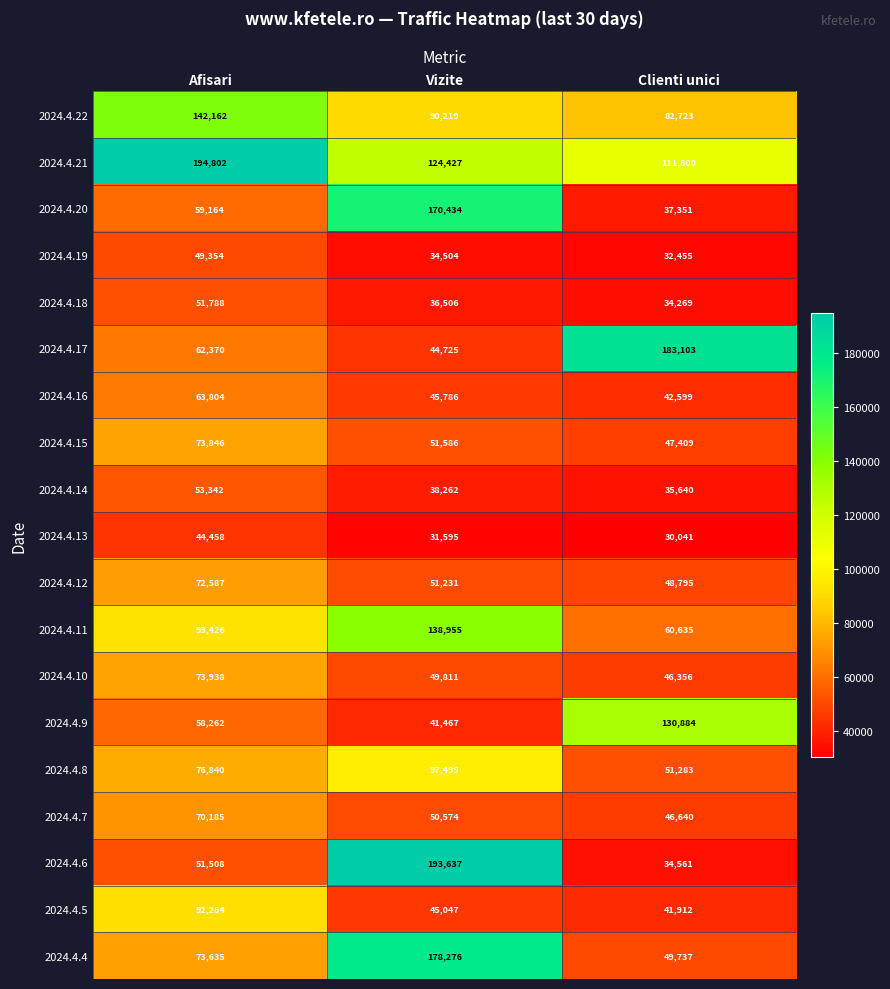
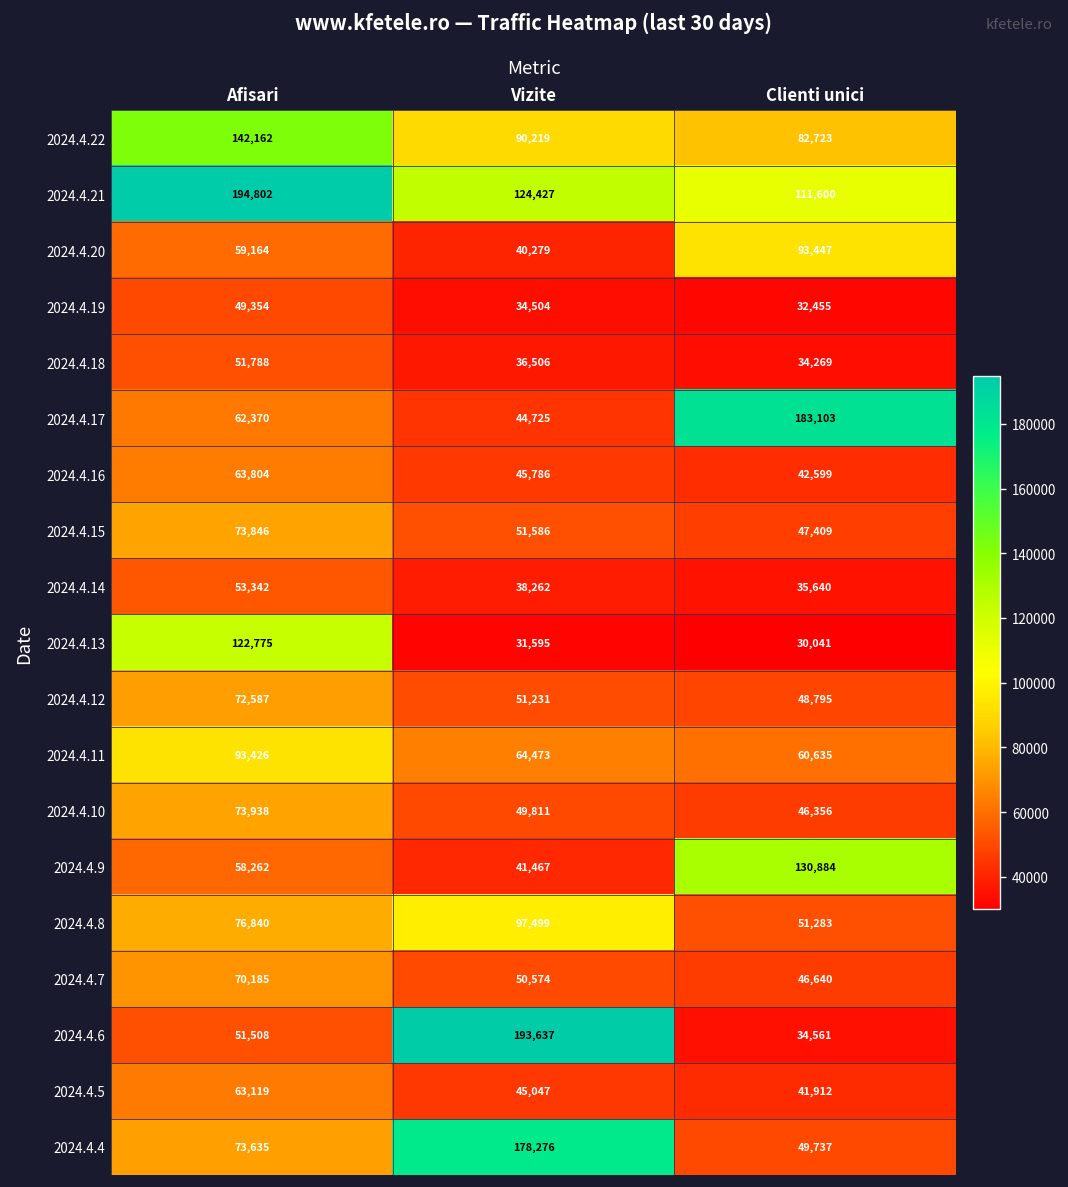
  {
    "2024.4.22": {
      "Afisari": "142,162",
      "Vizite": "90,219",
      "Clienti unici": "82,723"
    },
    "2024.4.21": {
      "Afisari": "194,802",
      "Vizite": "124,427",
      "Clienti unici": "111,600"
    },
    "2024.4.20": {
      "Afisari": "59,164",
-     "Vizite": "170,434",
-     "Clienti unici": "37,351"
+     "Vizite": "40,279",
+     "Clienti unici": "93,447"
    },
    "2024.4.19": {
      "Afisari": "49,354",
      "Vizite": "34,504",
      "Clienti unici": "32,455"
    },
    "2024.4.18": {
      "Afisari": "51,788",
      "Vizite": "36,506",
      "Clienti unici": "34,269"
    },
    "2024.4.17": {
      "Afisari": "62,370",
      "Vizite": "44,725",
      "Clienti unici": "183,103"
    },
    "2024.4.16": {
      "Afisari": "63,804",
      "Vizite": "45,786",
      "Clienti unici": "42,599"
    },
    "2024.4.15": {
      "Afisari": "73,846",
      "Vizite": "51,586",
      "Clienti unici": "47,409"
    },
    "2024.4.14": {
      "Afisari": "53,342",
      "Vizite": "38,262",
      "Clienti unici": "35,640"
    },
    "2024.4.13": {
-     "Afisari": "44,458",
+     "Afisari": "122,775",
      "Vizite": "31,595",
      "Clienti unici": "30,041"
    },
    "2024.4.12": {
      "Afisari": "72,587",
      "Vizite": "51,231",
      "Clienti unici": "48,795"
    },
    "2024.4.11": {
      "Afisari": "93,426",
-     "Vizite": "138,955",
+     "Vizite": "64,473",
      "Clienti unici": "60,635"
    },
    "2024.4.10": {
      "Afisari": "73,938",
      "Vizite": "49,811",
      "Clienti unici": "46,356"
    },
    "2024.4.9": {
      "Afisari": "58,262",
      "Vizite": "41,467",
      "Clienti unici": "130,884"
    },
    "2024.4.8": {
      "Afisari": "76,840",
      "Vizite": "97,499",
      "Clienti unici": "51,283"
    },
    "2024.4.7": {
      "Afisari": "70,185",
      "Vizite": "50,574",
      "Clienti unici": "46,640"
    },
    "2024.4.6": {
      "Afisari": "51,508",
      "Vizite": "193,637",
      "Clienti unici": "34,561"
    },
    "2024.4.5": {
-     "Afisari": "92,264",
+     "Afisari": "63,119",
      "Vizite": "45,047",
      "Clienti unici": "41,912"
    },
    "2024.4.4": {
      "Afisari": "73,635",
      "Vizite": "178,276",
      "Clienti unici": "49,737"
    }
  }
